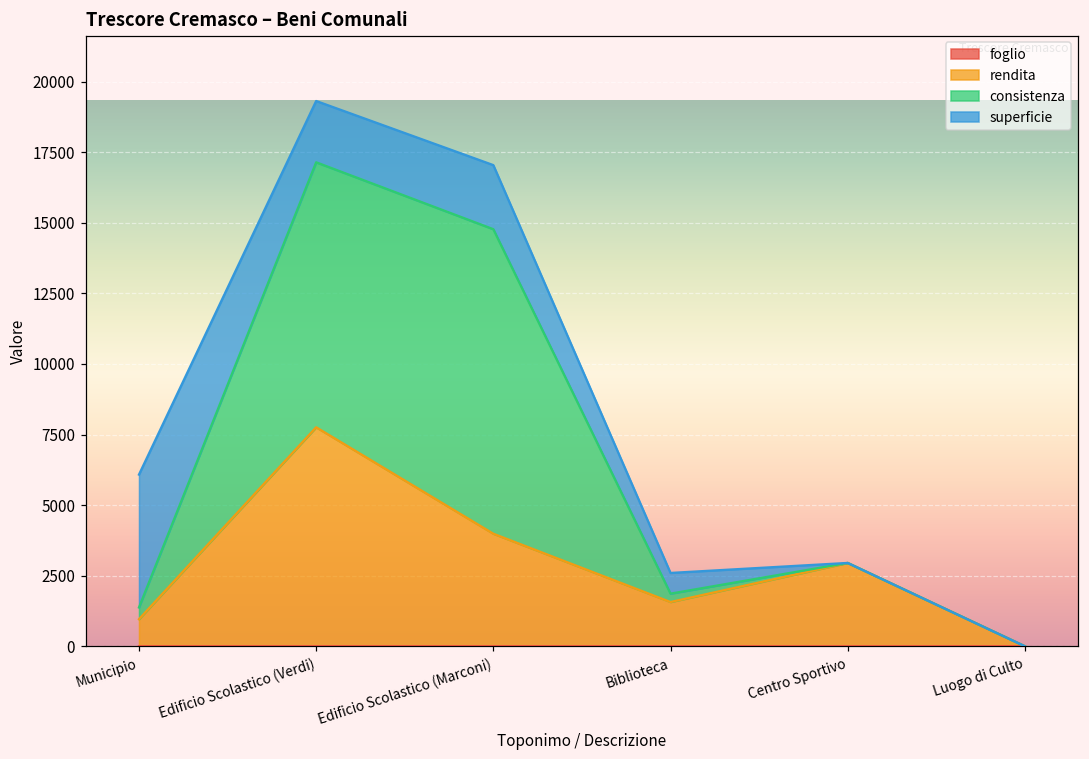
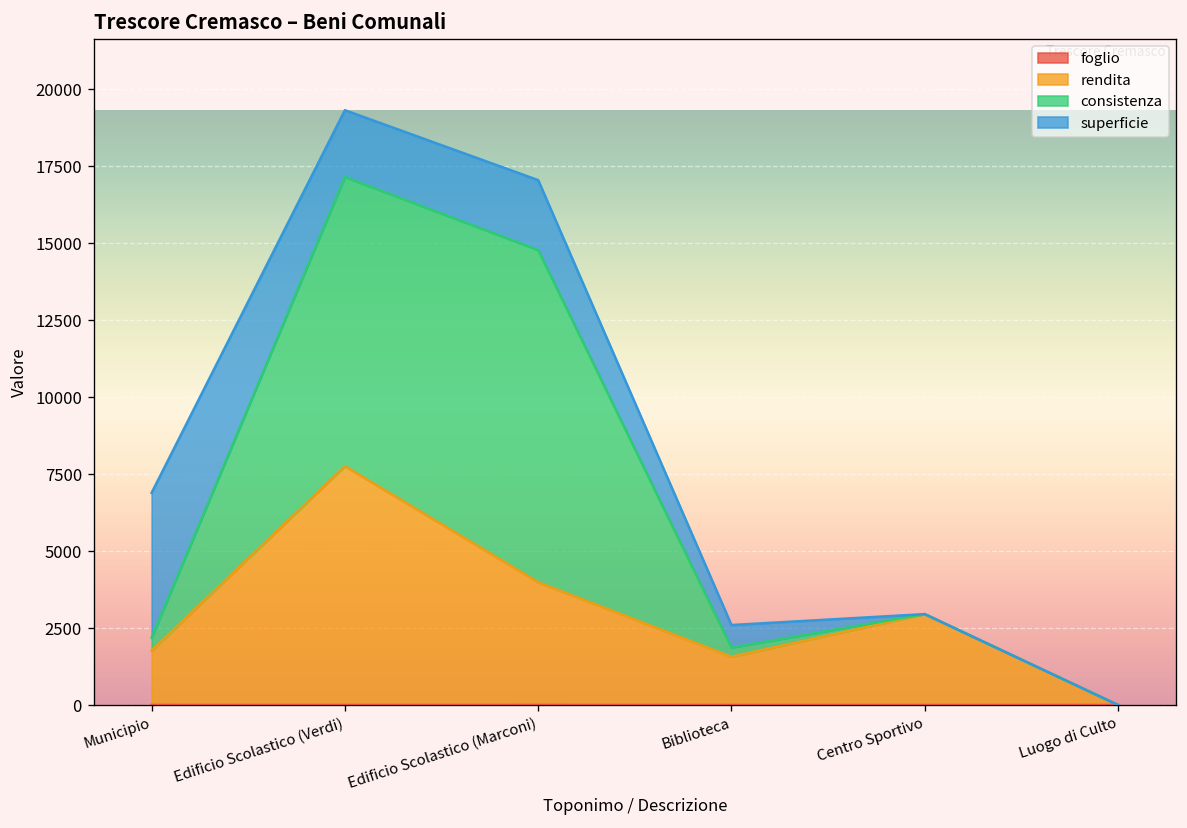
  {
    "foglio": {
      "Municipio": 0,
      "Edificio Scolastico (Verdi)": 0,
      "Edificio Scolastico (Marconi)": 0,
      "Biblioteca": 0,
      "Centro Sportivo": 0
    },
    "rendita": {
-     "Municipio": 1000,
+     "Municipio": 1800,
      "Edificio Scolastico (Verdi)": 7800,
      "Edificio Scolastico (Marconi)": 4000,
      "Biblioteca": 1600
    },
    "consistenza": {
      "Municipio": 400,
      "Edificio Scolastico (Verdi)": 9400,
      "Edificio Scolastico (Marconi)": 10800,
      "Biblioteca": 300
    },
    "superficie": {
      "Municipio": 4700,
      "Edificio Scolastico (Verdi)": 2200,
      "Edificio Scolastico (Marconi)": 2300,
      "Biblioteca": 700
    }
  }
